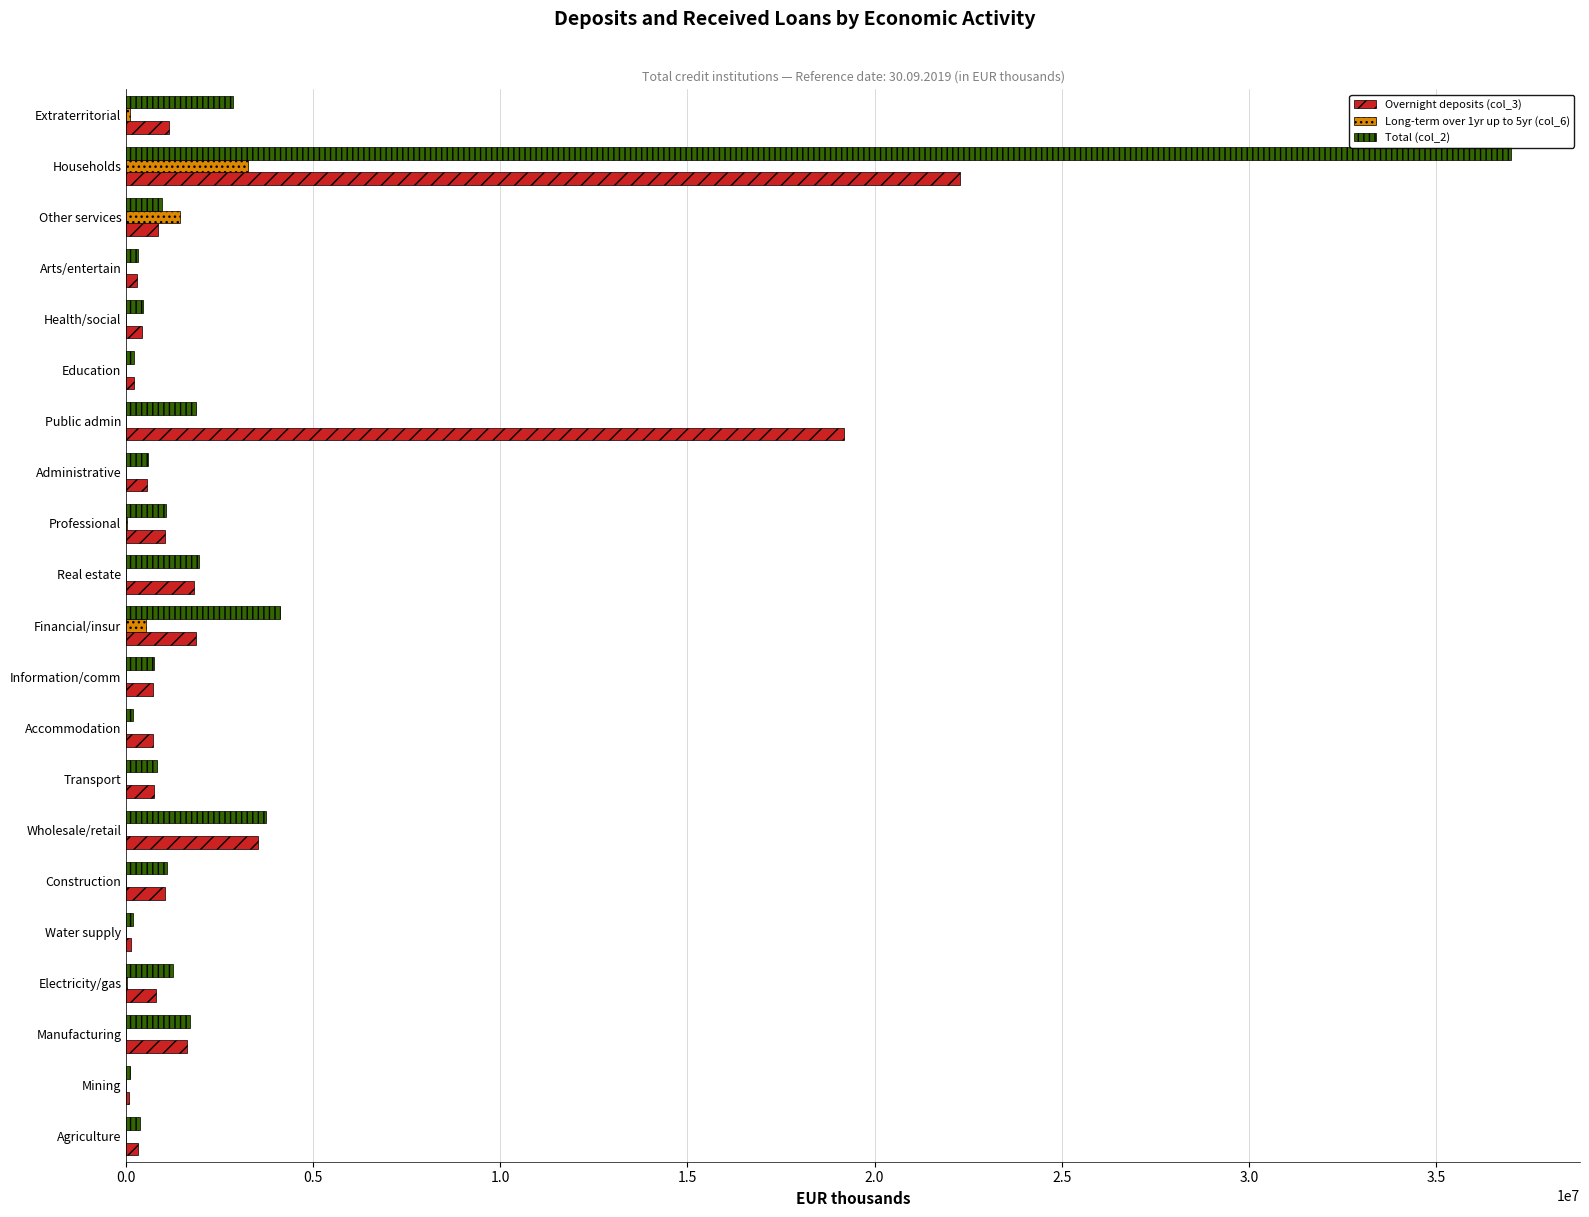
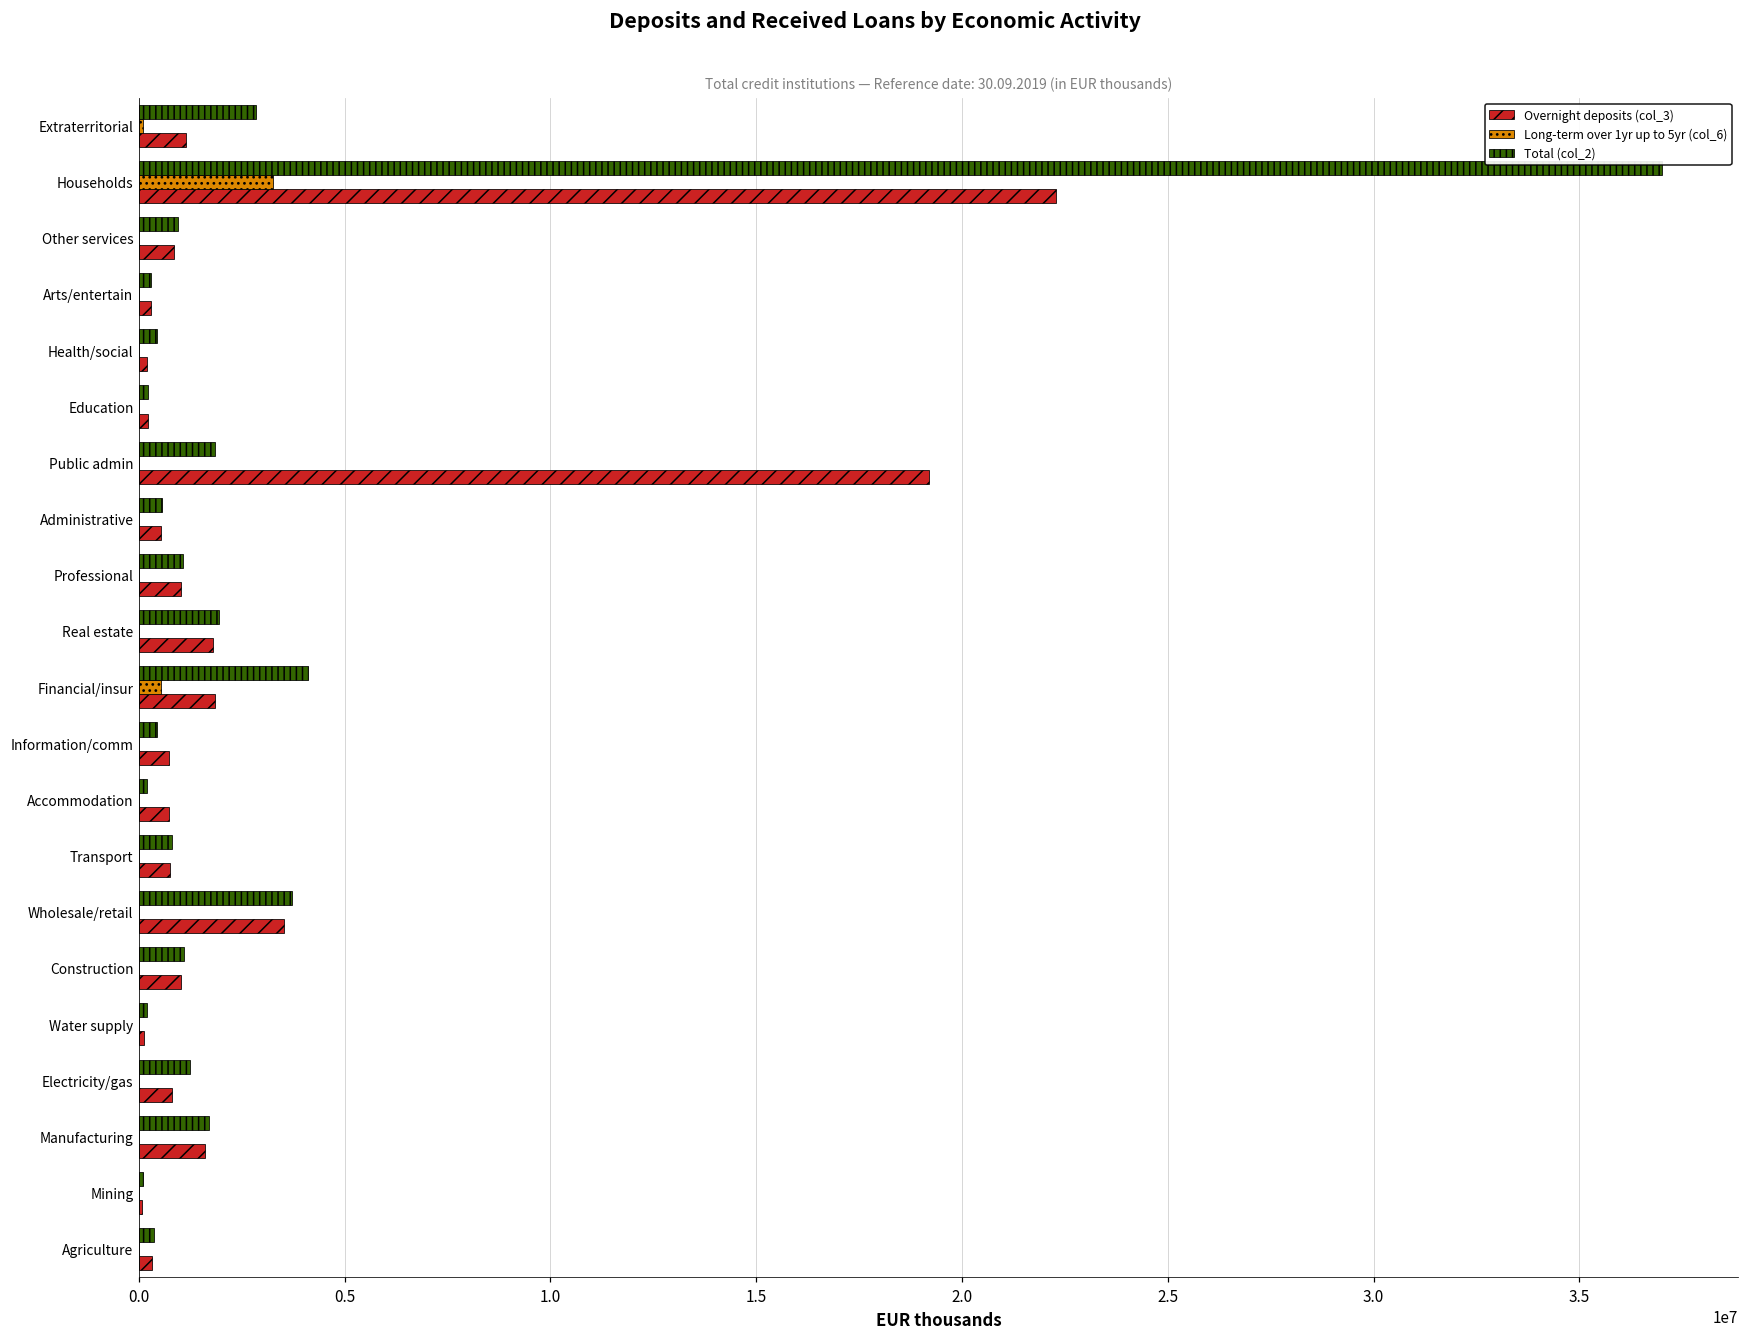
  {
    "Overnight deposits (col_3)": {
      "Extraterritorial": 1200000,
      "Households": 22300000,
      "Other services": 900000,
      "Arts/entertain": 300000,
-     "Health/social": 400000,
+     "Health/social": 200000,
      "Education": 200000,
      "Public admin": 19200000,
      "Administrative": 500000,
      "Professional": 1000000,
      "Real estate": 1800000,
      "Financial/insur": 1900000,
      "Information/comm": 700000,
      "Accommodation": 700000,
      "Transport": 700000,
      "Wholesale/retail": 3500000,
      "Construction": 1000000,
      "Water supply": 100000,
      "Electricity/gas": 800000,
      "Manufacturing": 1600000,
      "Agriculture": 300000
    },
    "Long-term over 1yr up to 5yr (col_6)": {
      "Extraterritorial": 100000,
      "Households": 3300000,
-     "Other services": 1400000,
+     "Other services": 0,
      "Financial/insur": 500000,
      "Mining": 0
    },
    "Total (col_2)": {
      "Extraterritorial": 2900000,
      "Households": 37000000,
      "Other services": 1000000,
      "Arts/entertain": 300000,
      "Health/social": 400000,
      "Education": 200000,
      "Public admin": 1900000,
      "Administrative": 600000,
      "Professional": 1100000,
      "Real estate": 2000000,
      "Financial/insur": 4100000,
-     "Information/comm": 700000,
+     "Information/comm": 400000,
      "Accommodation": 200000,
      "Transport": 800000,
      "Wholesale/retail": 3700000,
      "Construction": 1100000,
      "Water supply": 200000,
      "Electricity/gas": 1200000,
      "Manufacturing": 1700000,
      "Mining": 100000,
      "Agriculture": 400000
    }
  }
